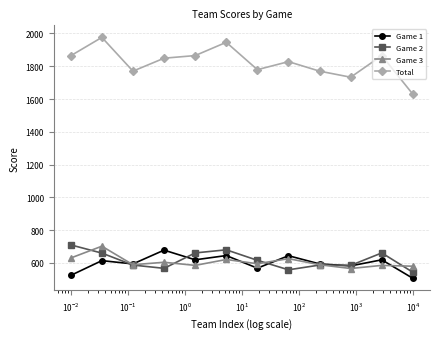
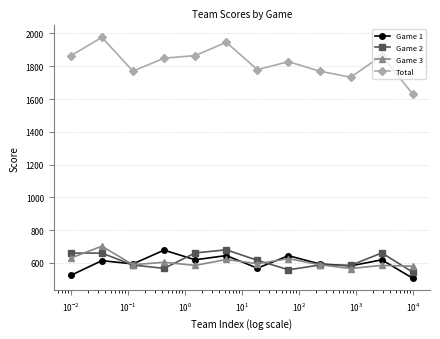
  {
    "Game 1": {
      "10^-2": 520,
      "10^4": 510
    },
    "Game 2": {
-     "10^-2": 710,
+     "10^-2": 660,
      "10^4": 540
    }
  }
